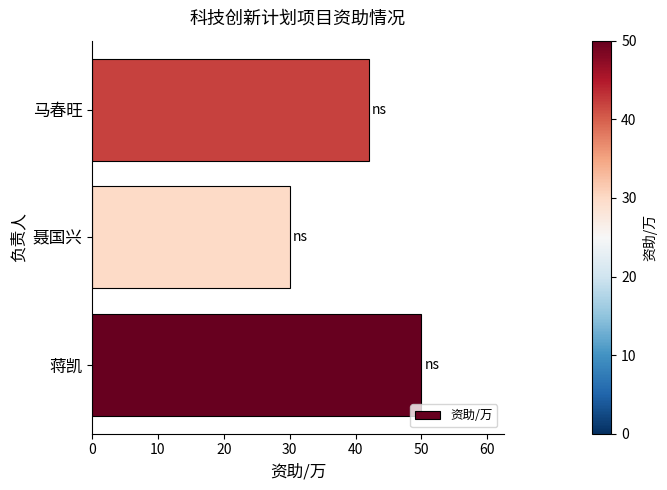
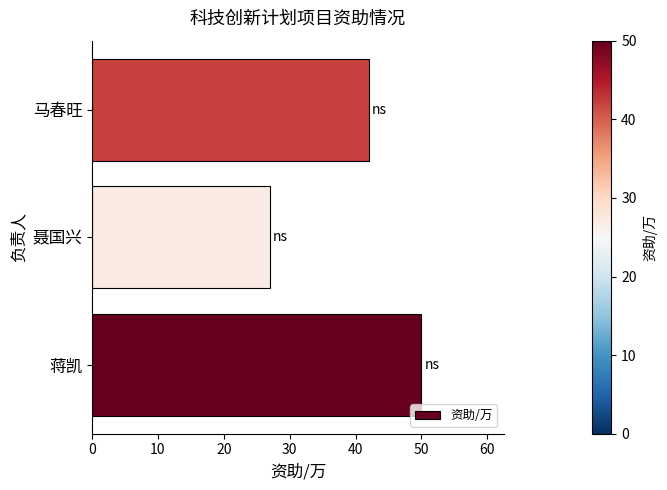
  {
    "马春旺": 42,
-   "聂国兴": 30,
+   "聂国兴": 27,
    "蒋凯": 50
  }
